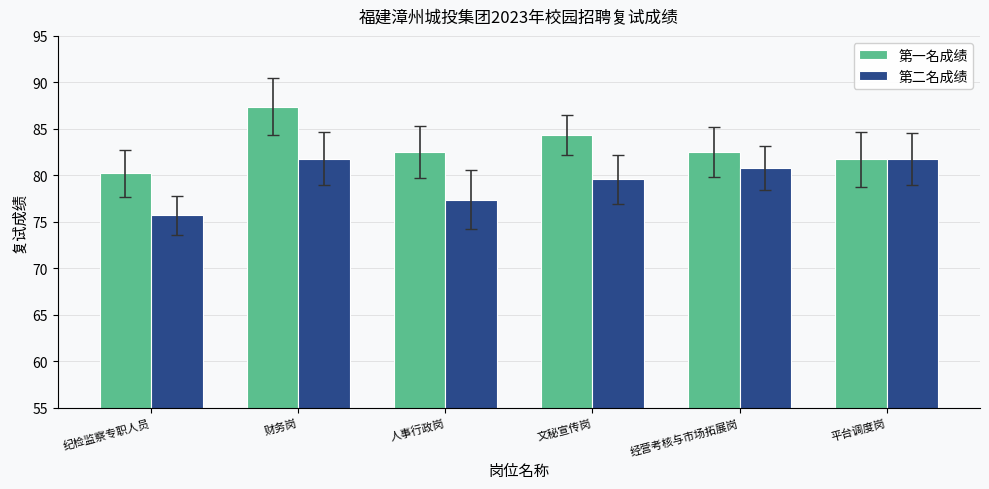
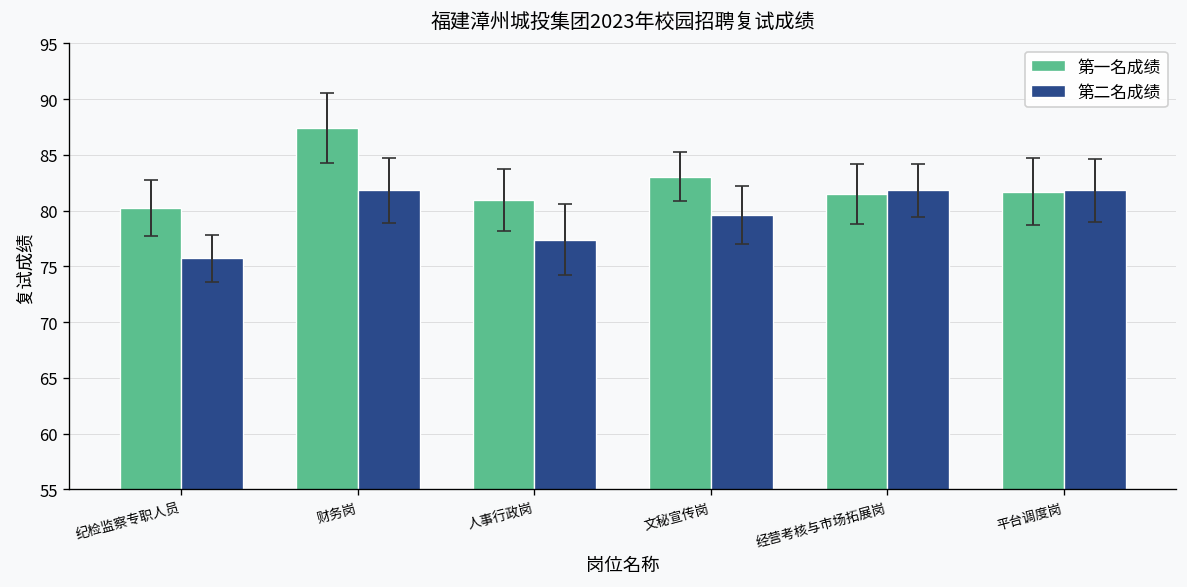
  {
    "第一名成绩": {
      "纪检监察专职人员": 80,
      "财务岗": 87,
-     "人事行政岗": 83,
-     "文秘宣传岗": 84,
-     "经营考核与市场拓展岗": 83,
+     "人事行政岗": 81,
+     "文秘宣传岗": 83,
+     "经营考核与市场拓展岗": 82,
      "平台调度岗": 82
    },
    "第二名成绩": {
      "纪检监察专职人员": 76,
      "财务岗": 82,
      "人事行政岗": 77,
      "文秘宣传岗": 80,
-     "经营考核与市场拓展岗": 81,
+     "经营考核与市场拓展岗": 82,
      "平台调度岗": 82
    }
  }
